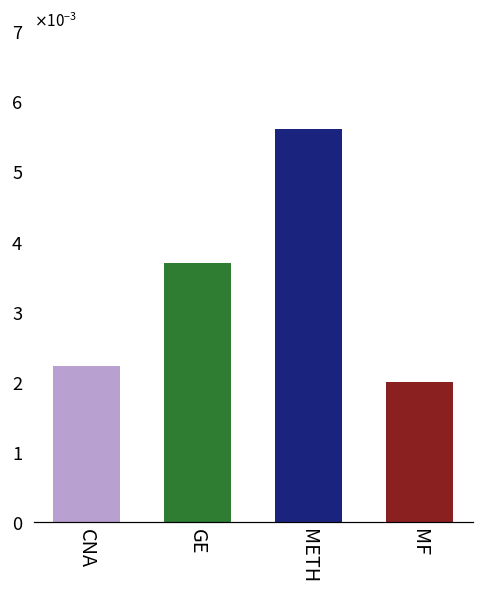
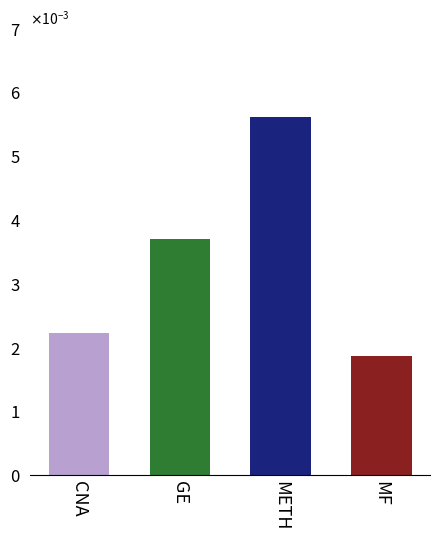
  {
    "CNA": 0.0022,
    "GE": 0.0037,
    "METH": 0.0056,
-   "MF": 0.0020
+   "MF": 0.0019
  }
